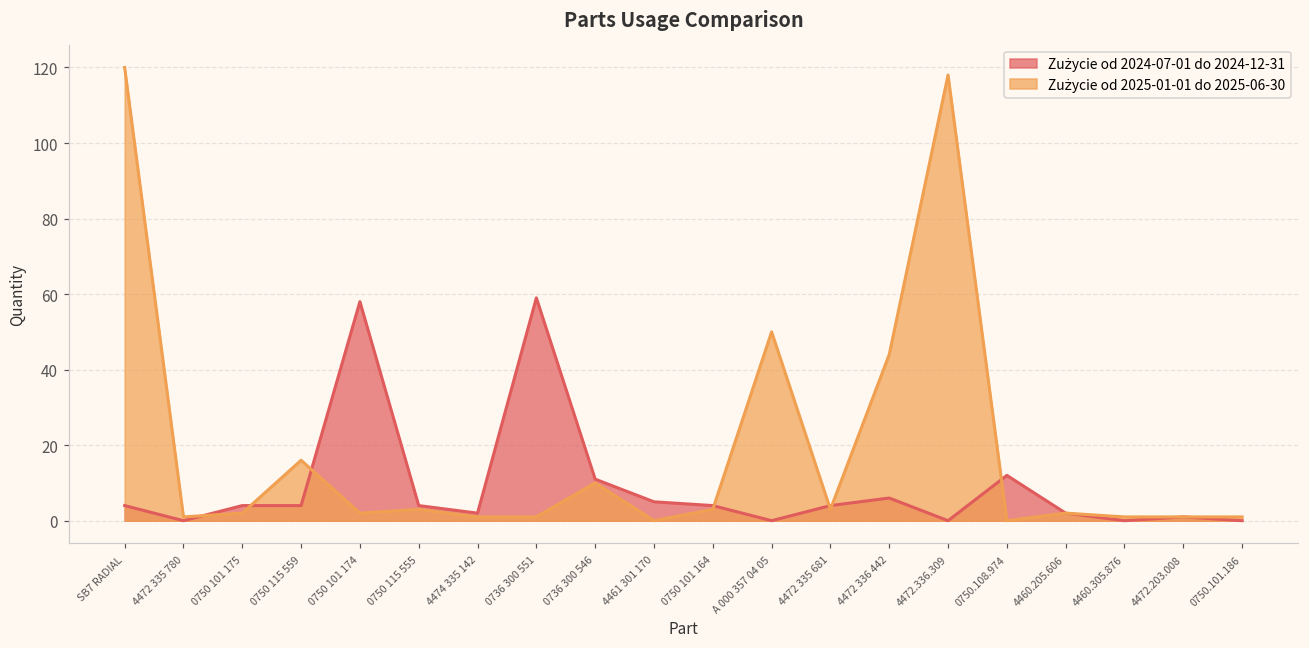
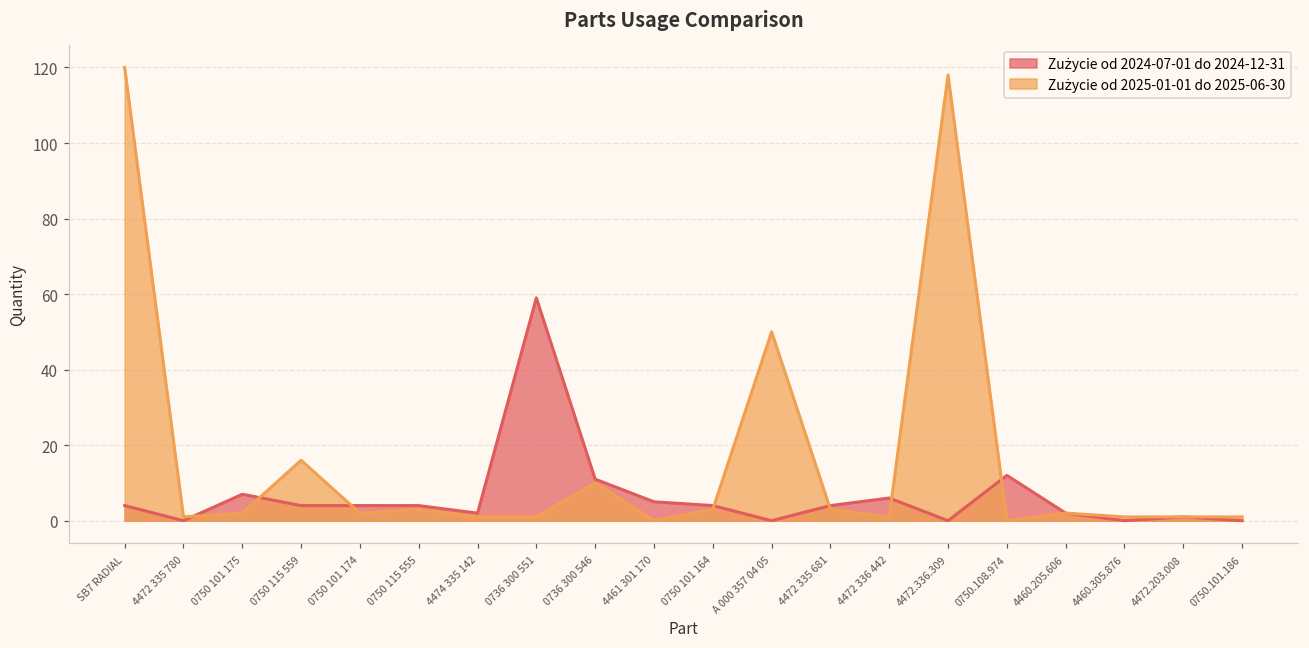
  {
    "Zużycie od 2024-07-01 do 2024-12-31": {
      "SB7 RADIAL": 4,
      "4472 335 780": 0,
-     "0750 101 175": 4,
+     "0750 101 175": 7,
      "0750 115 559": 4,
-     "0750 101 174": 58,
+     "0750 101 174": 4,
      "0750 115 555": 4,
      "4474 335 142": 2,
      "0736 300 551": 59,
      "0736 300 546": 11,
      "4461 301 170": 5,
      "0750 101 164": 4,
      "A 000 357 04 05": 0,
      "4472 335 681": 4,
      "4472 336 442": 6,
      "4472.336.309": 0,
      "0750.108.974": 12,
      "4460.305.876": 0,
      "0750.101.186": 0
    },
    "Zużycie od 2025-01-01 do 2025-06-30": {
      "SB7 RADIAL": 120,
      "4472 335 780": 1,
      "0750 101 175": 2,
      "0750 115 559": 16,
      "0750 101 174": 2,
      "0750 115 555": 3,
      "4474 335 142": 1,
      "0736 300 551": 1,
      "0736 300 546": 10,
      "4461 301 170": 0,
      "0750 101 164": 3,
      "A 000 357 04 05": 50,
      "4472 335 681": 3,
-     "4472 336 442": 44,
+     "4472 336 442": 1,
      "4472.336.309": 118,
      "0750.108.974": 0,
      "4460.305.876": 1,
      "0750.101.186": 1
    }
  }
